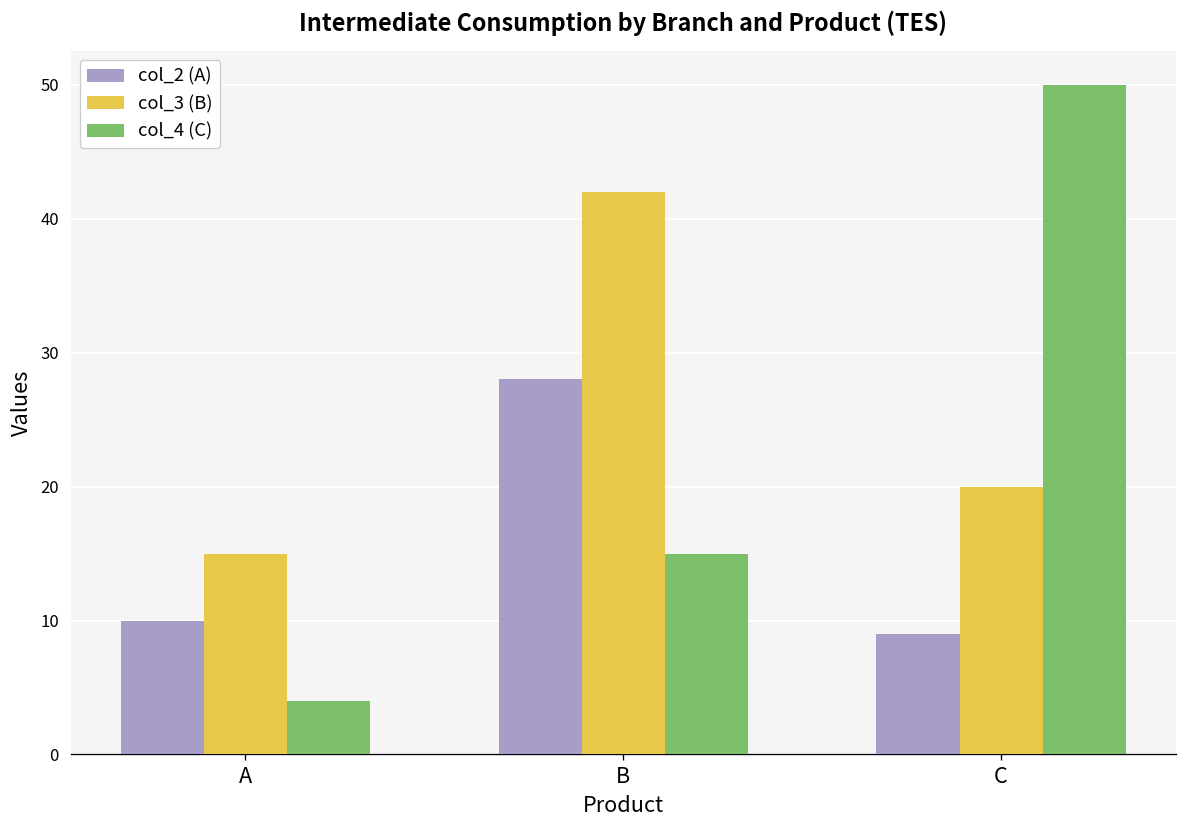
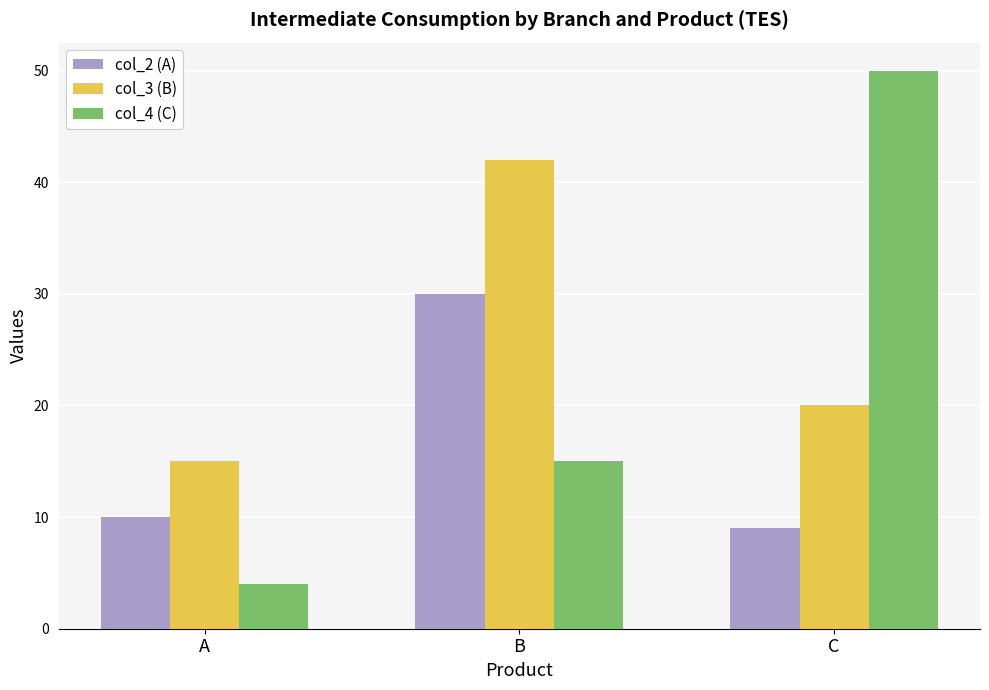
  {
    "col_2 (A)": {
      "A": 10,
-     "B": 28,
+     "B": 30,
      "C": 9
    },
    "col_3 (B)": {
      "A": 15,
      "B": 42,
      "C": 20
    },
    "col_4 (C)": {
      "A": 4,
      "B": 15,
      "C": 50
    }
  }
